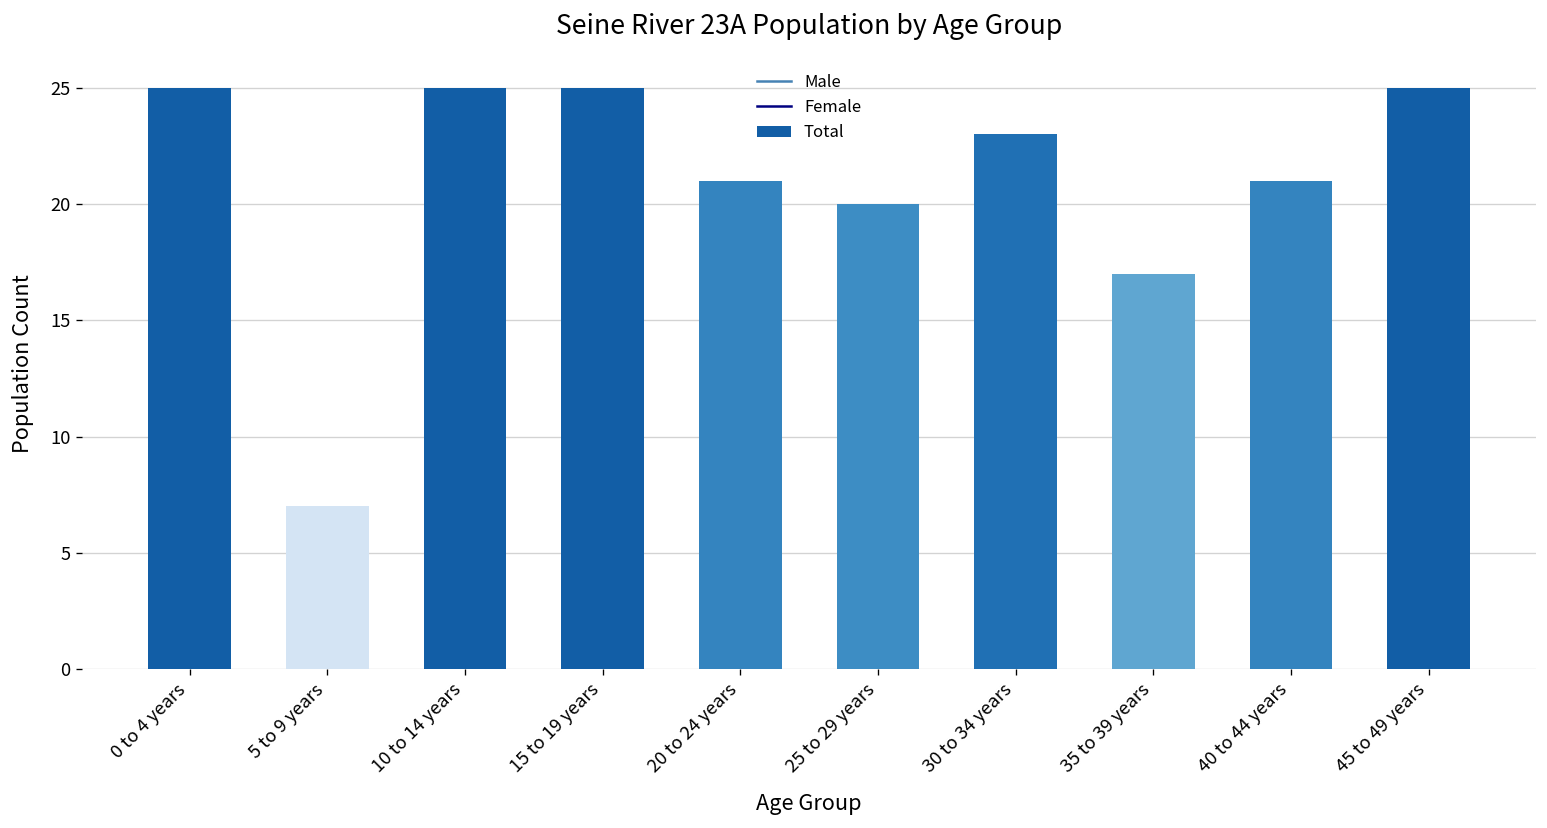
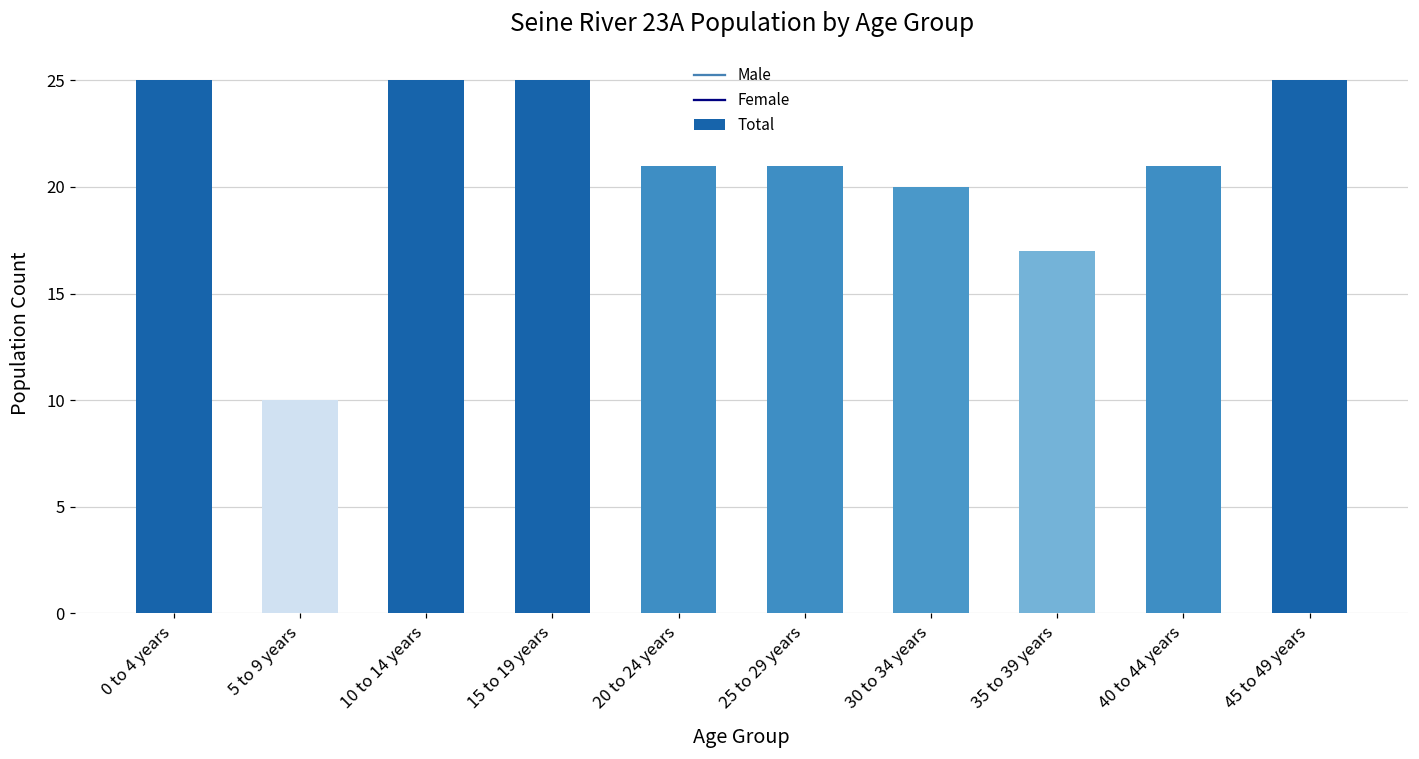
  {
    "0 to 4 years": 25,
-   "5 to 9 years": 7,
+   "5 to 9 years": 10,
    "10 to 14 years": 25,
    "15 to 19 years": 25,
    "20 to 24 years": 21,
-   "25 to 29 years": 20,
-   "30 to 34 years": 23,
+   "25 to 29 years": 21,
+   "30 to 34 years": 20,
    "35 to 39 years": 17,
    "40 to 44 years": 21,
    "45 to 49 years": 25
  }
